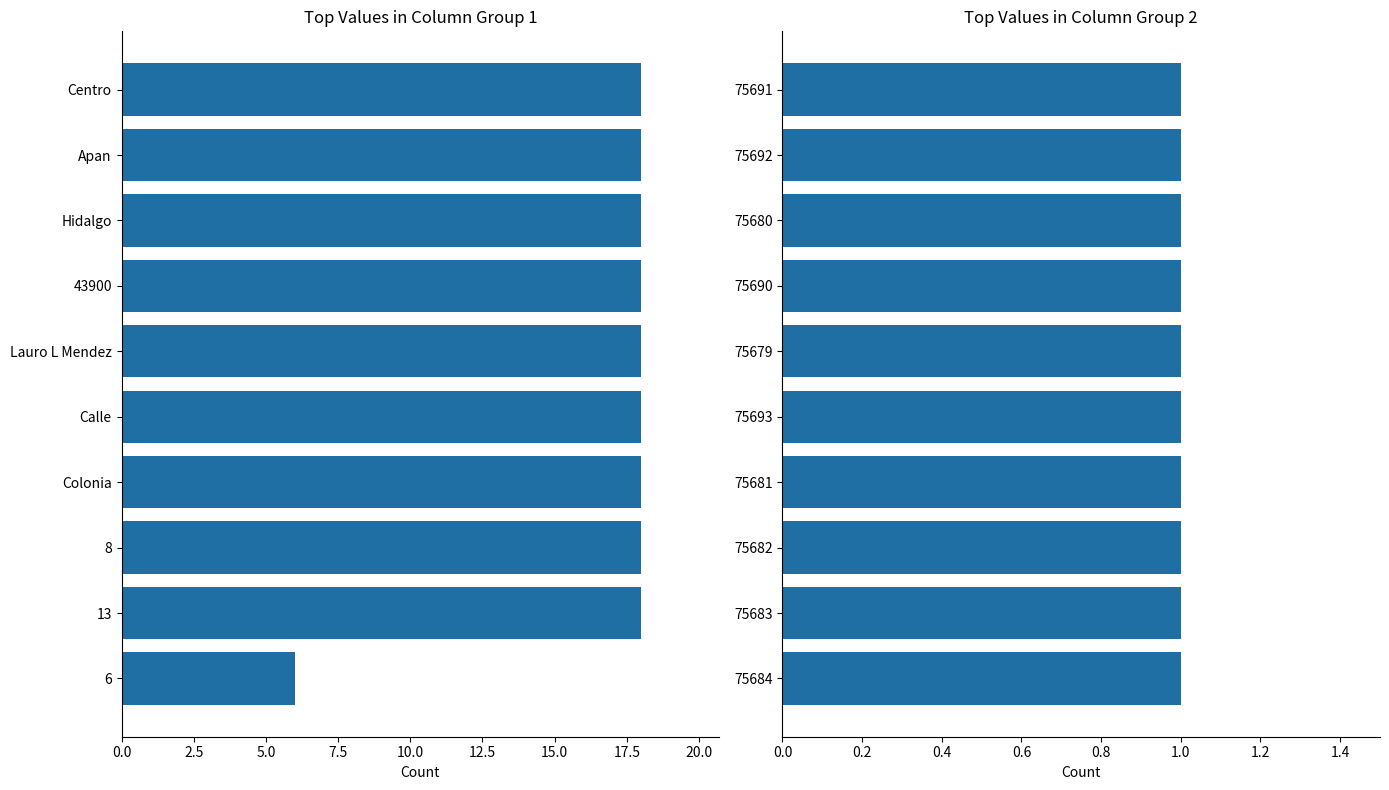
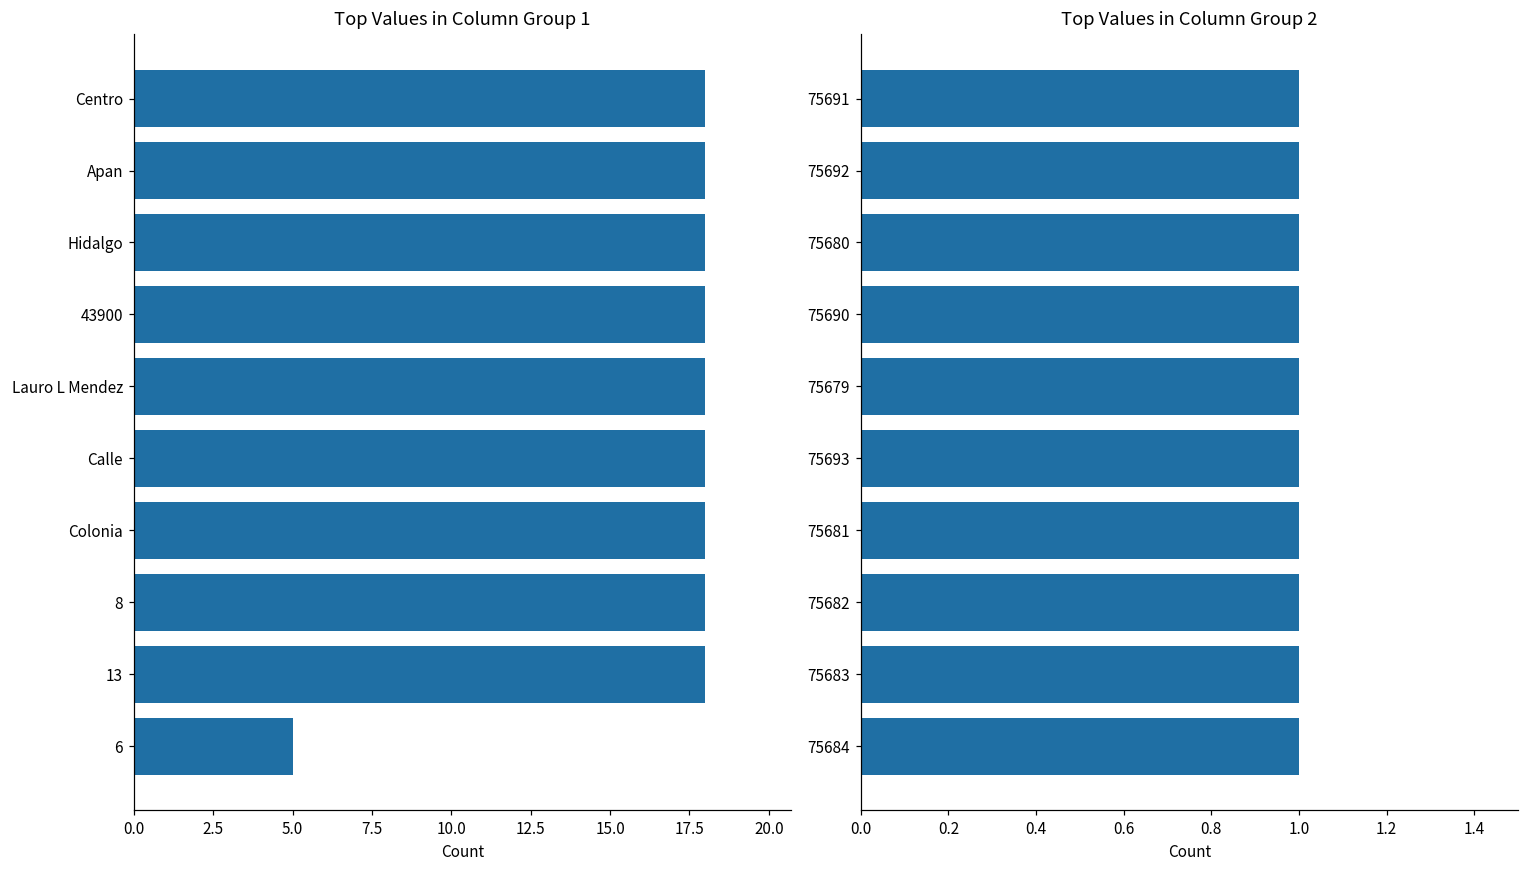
  {
    "Top Values in Column Group 1": {
      "Centro": 18,
      "Apan": 18,
      "Hidalgo": 18,
      "43900": 18,
      "Lauro L Mendez": 18,
      "Calle": 18,
      "Colonia": 18,
      "8": 18,
      "13": 18,
-     "6": 6
+     "6": 5
    },
    "Top Values in Column Group 2": {
      "75691": 1.00,
      "75692": 1.00,
      "75680": 1.00,
      "75690": 1.00,
      "75679": 1.00,
      "75693": 1.00,
      "75681": 1.00,
      "75682": 1.00,
      "75683": 1.00,
      "75684": 1.00
    }
  }
